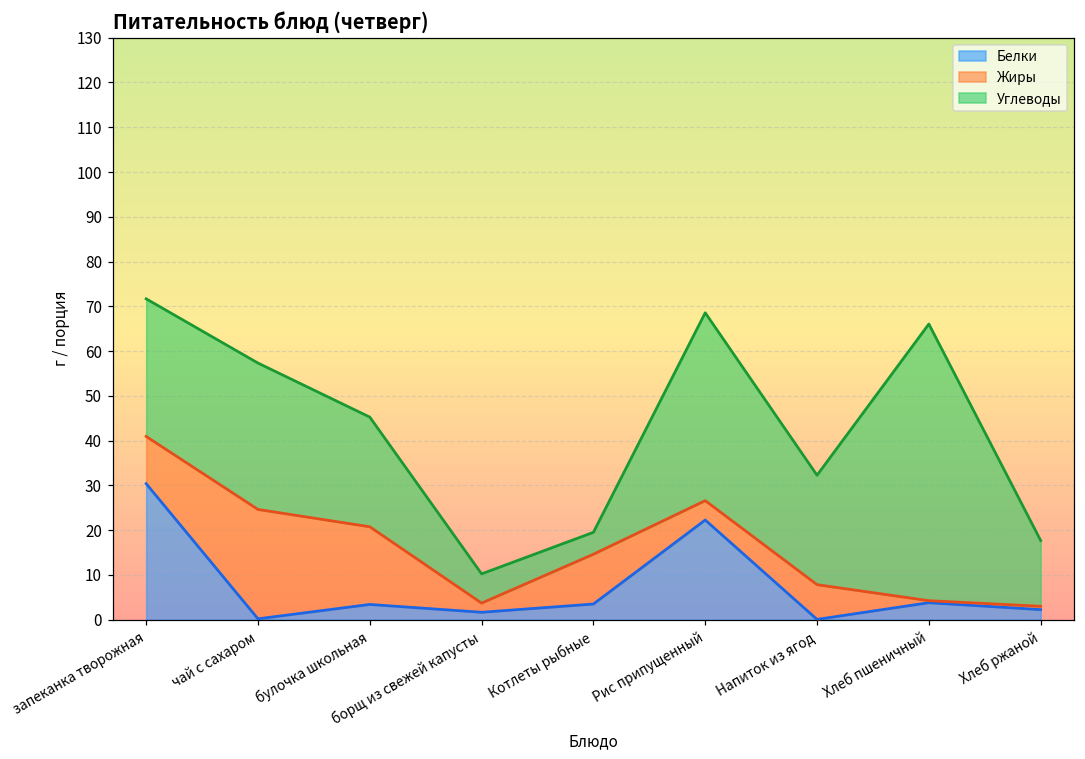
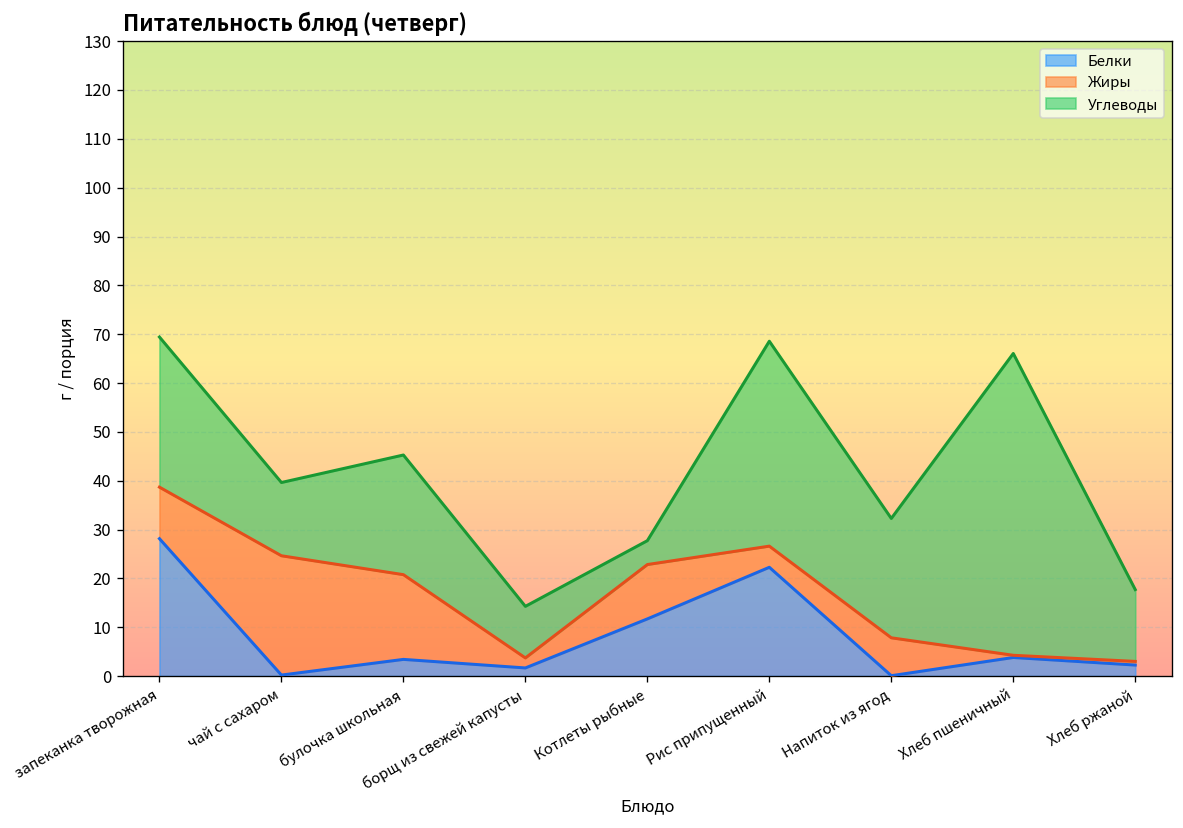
  {
    "Белки": {
-     "запеканка творожная": 30,
+     "запеканка творожная": 28,
      "чай с сахаром": 0,
      "булочка школьная": 3,
      "борщ из свежей капусты": 2,
-     "Котлеты рыбные": 4,
+     "Котлеты рыбные": 12,
      "Рис припущенный": 22,
      "Напиток из ягод": 0,
      "Хлеб ржаной": 2
    },
    "Жиры": {
      "запеканка творожная": 11,
      "чай с сахаром": 24,
      "булочка школьная": 17,
      "борщ из свежей капусты": 2,
      "Котлеты рыбные": 11,
      "Рис припущенный": 4,
      "Напиток из ягод": 8,
      "Хлеб ржаной": 1
    },
    "Углеводы": {
      "запеканка творожная": 31,
-     "чай с сахаром": 33,
+     "чай с сахаром": 15,
      "булочка школьная": 25,
-     "борщ из свежей капусты": 7,
+     "борщ из свежей капусты": 11,
      "Котлеты рыбные": 5,
      "Рис припущенный": 42,
      "Напиток из ягод": 24,
      "Хлеб пшеничный": 62,
      "Хлеб ржаной": 15
    }
  }
